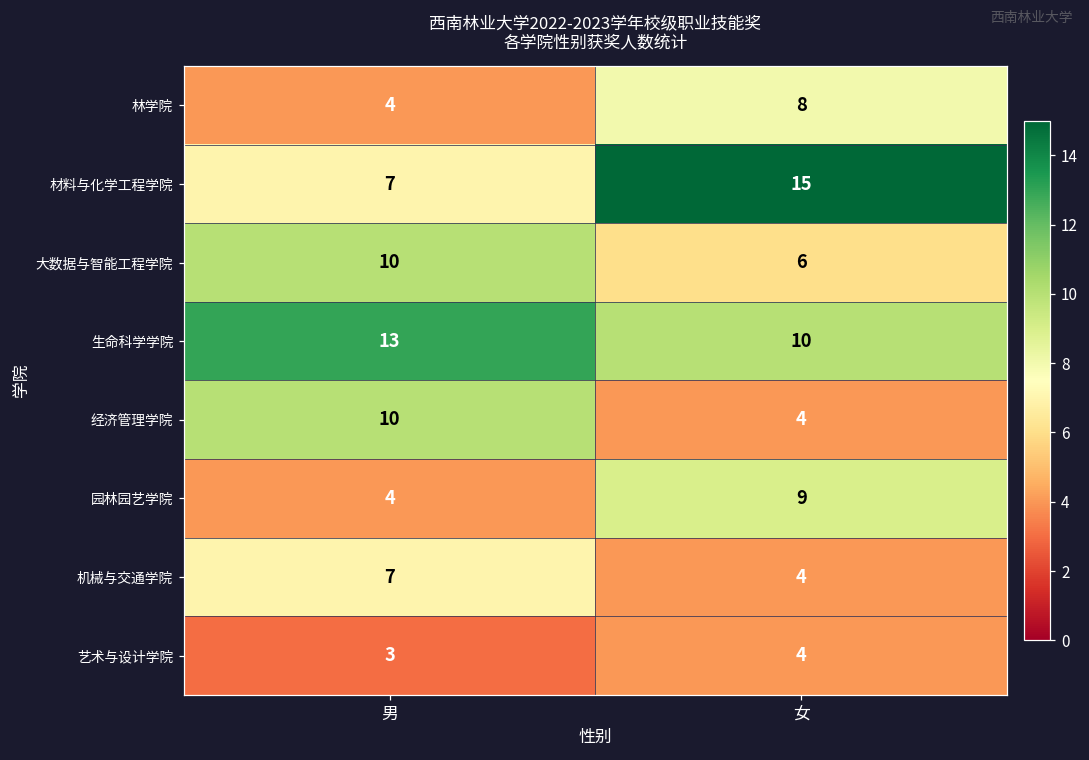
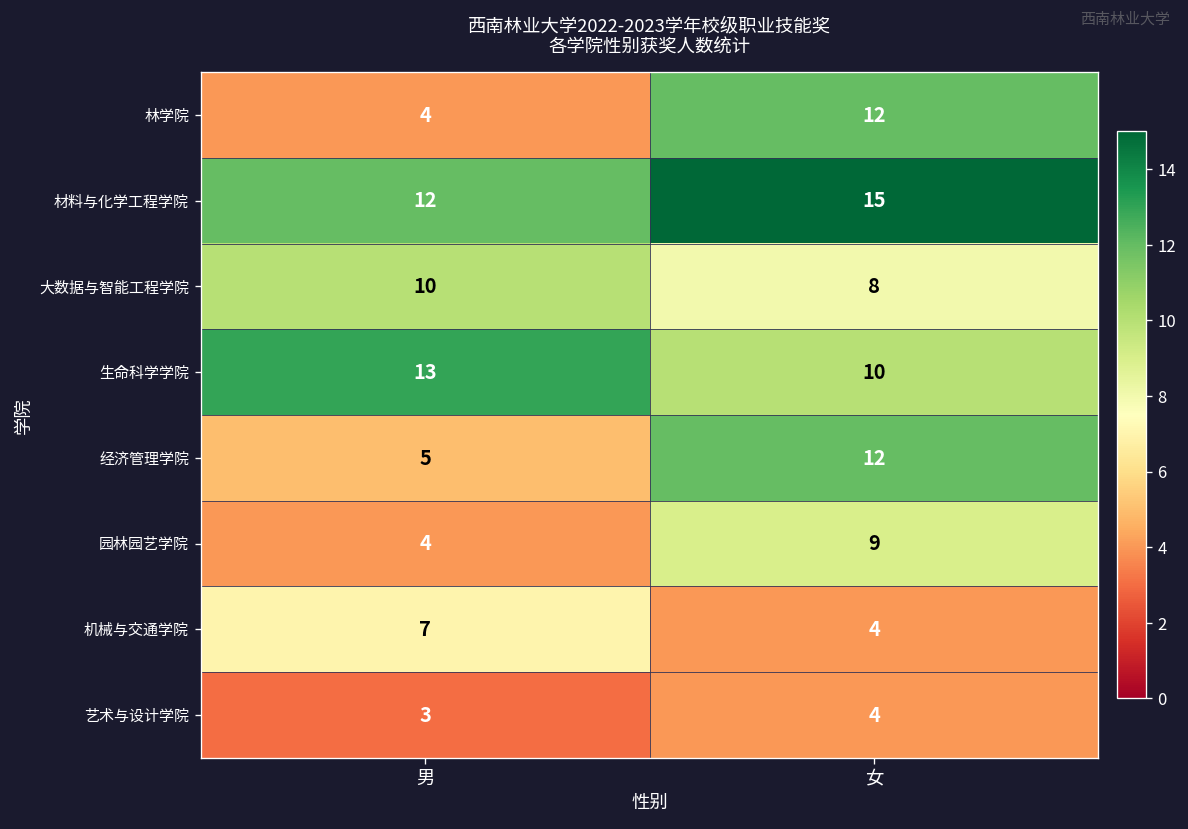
  {
    "林学院": {
      "男": 4,
-     "女": 8
+     "女": 12
    },
    "材料与化学工程学院": {
-     "男": 7,
+     "男": 12,
      "女": 15
    },
    "大数据与智能工程学院": {
      "男": 10,
-     "女": 6
+     "女": 8
    },
    "生命科学学院": {
      "男": 13,
      "女": 10
    },
    "经济管理学院": {
-     "男": 10,
-     "女": 4
+     "男": 5,
+     "女": 12
    },
    "园林园艺学院": {
      "男": 4,
      "女": 9
    },
    "机械与交通学院": {
      "男": 7,
      "女": 4
    },
    "艺术与设计学院": {
      "男": 3,
      "女": 4
    }
  }
